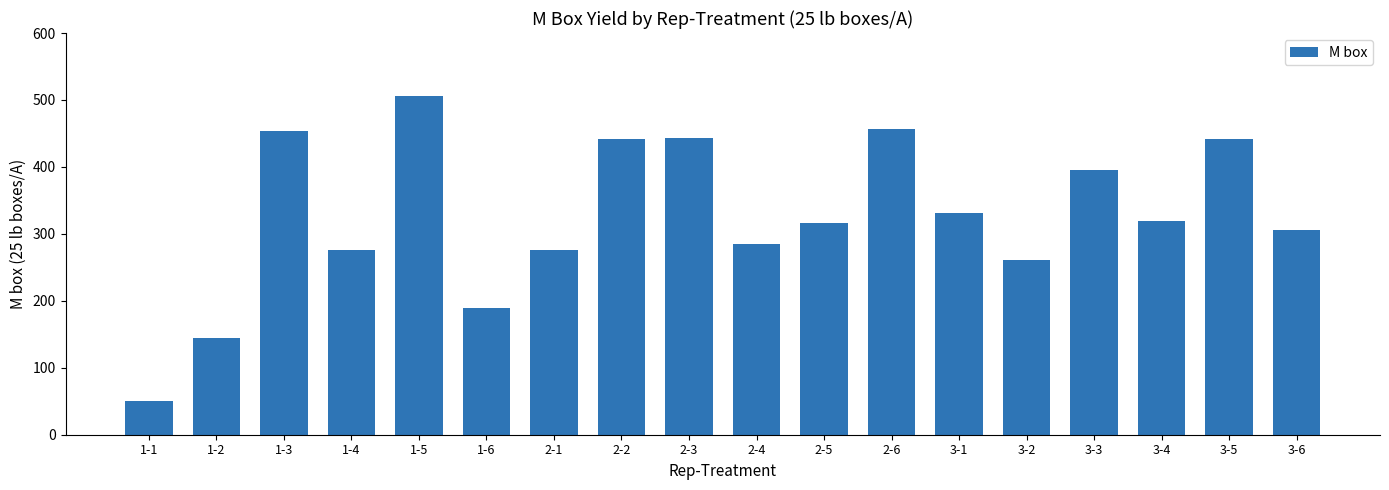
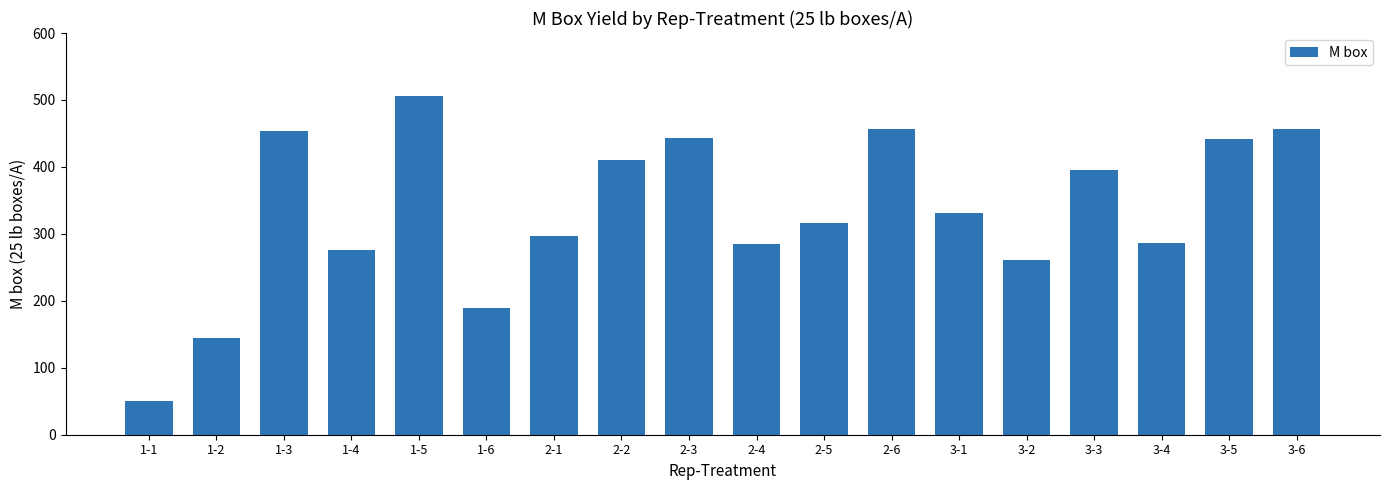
  {
    "1-1": 50,
    "1-2": 150,
    "1-3": 450,
    "1-4": 280,
    "1-5": 510,
    "1-6": 190,
-   "2-1": 280,
-   "2-2": 440,
+   "2-1": 300,
+   "2-2": 410,
    "2-3": 440,
    "2-4": 280,
    "2-5": 320,
    "2-6": 460,
    "3-1": 330,
    "3-2": 260,
    "3-3": 390,
-   "3-4": 320,
+   "3-4": 290,
    "3-5": 440,
-   "3-6": 310
+   "3-6": 460
  }
